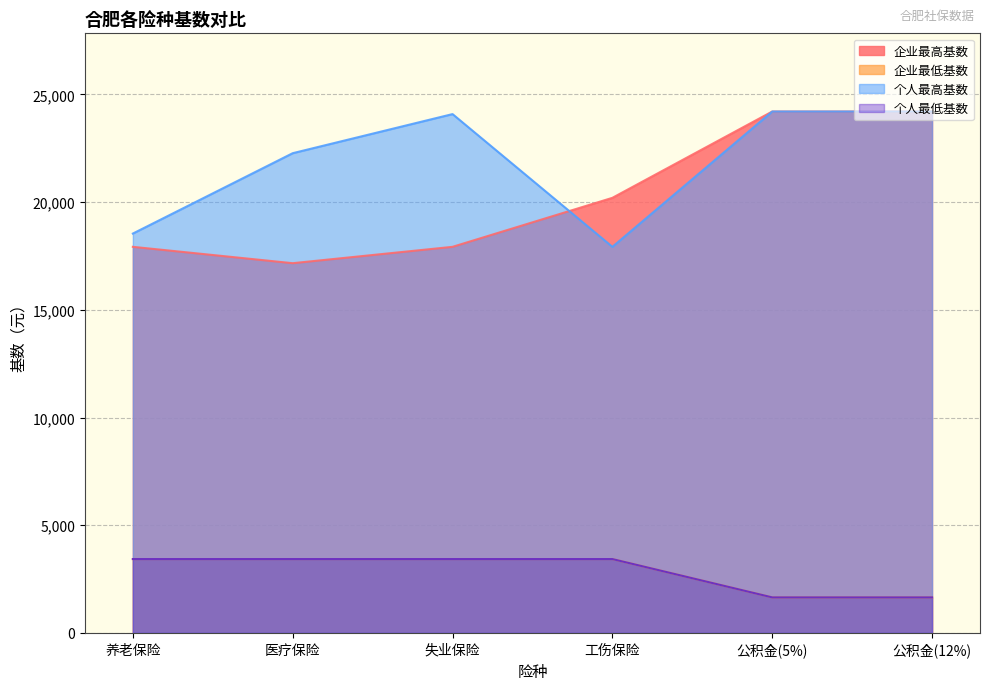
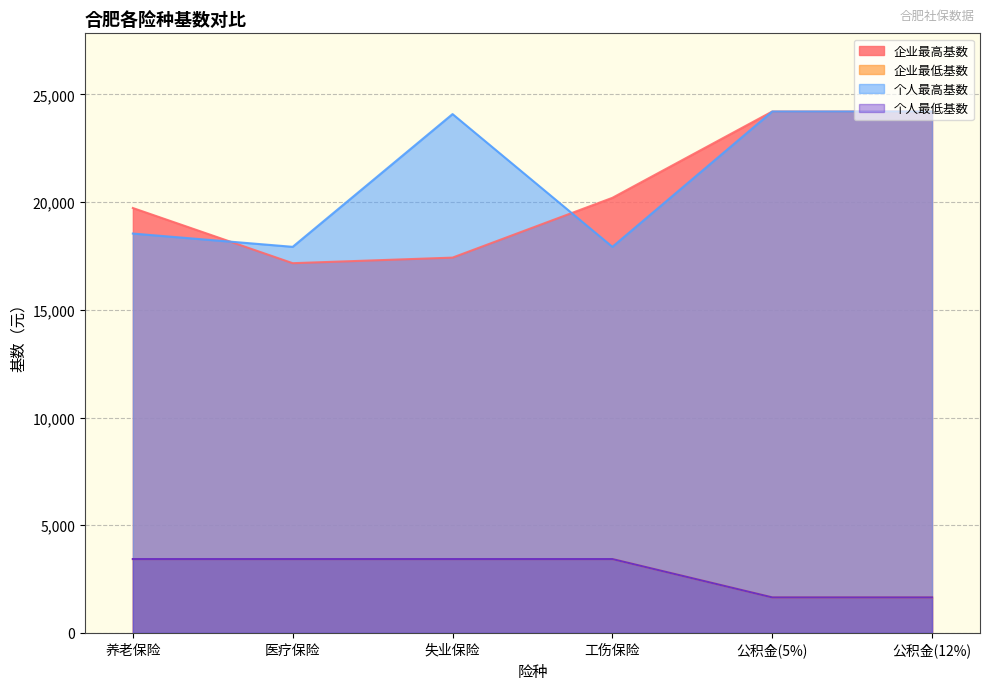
  {
    "企业最高基数": {
-     "养老保险": "17,900",
+     "养老保险": "19,700",
      "医疗保险": "17,200",
-     "失业保险": "17,900",
+     "失业保险": "17,400",
      "工伤保险": "20,200"
    },
    "个人最低基数": {
      "养老保险": "3,400",
      "医疗保险": "3,400",
      "失业保险": "3,400",
      "工伤保险": "3,400",
      "公积金(5%)": "1,700",
      "公积金(12%)": "1,700"
    },
    "个人最高基数": {
      "养老保险": "18,500",
-     "医疗保险": "22,300",
+     "医疗保险": "17,900",
      "失业保险": "24,100",
      "工伤保险": "17,900"
    }
  }
